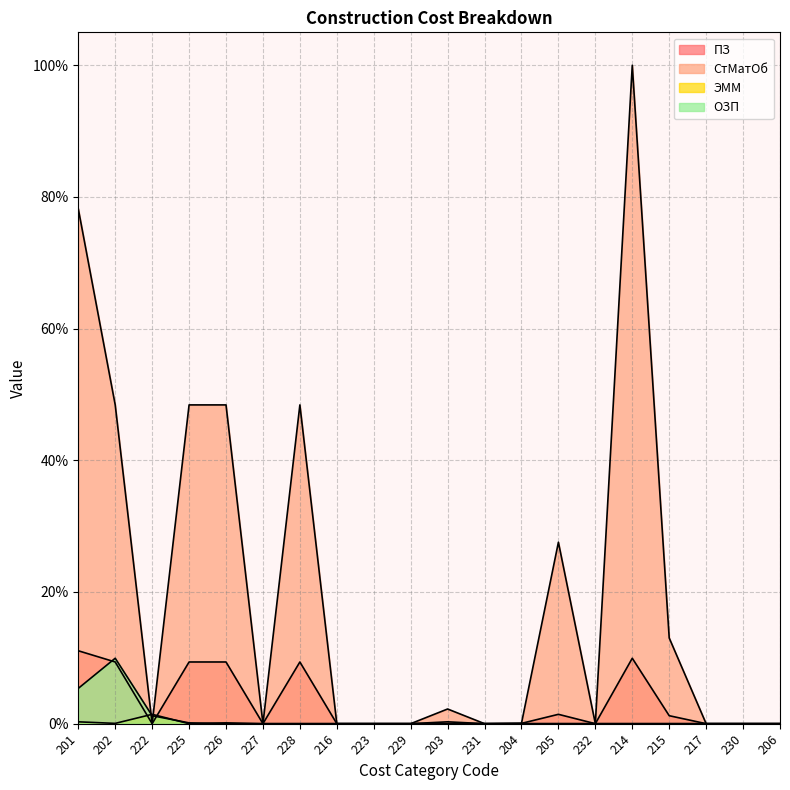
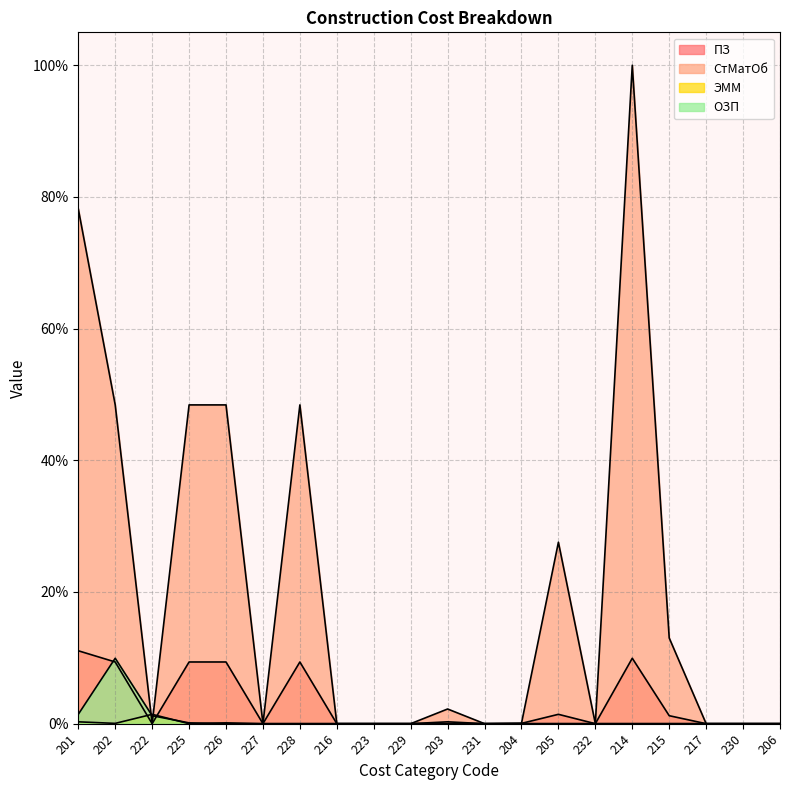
  {
    "ЭММ": {
      "201": "0%",
      "202": "0%"
    },
    "ОЗП": {
-     "201": "5%",
+     "201": "1%",
      "202": "10%"
    }
  }
